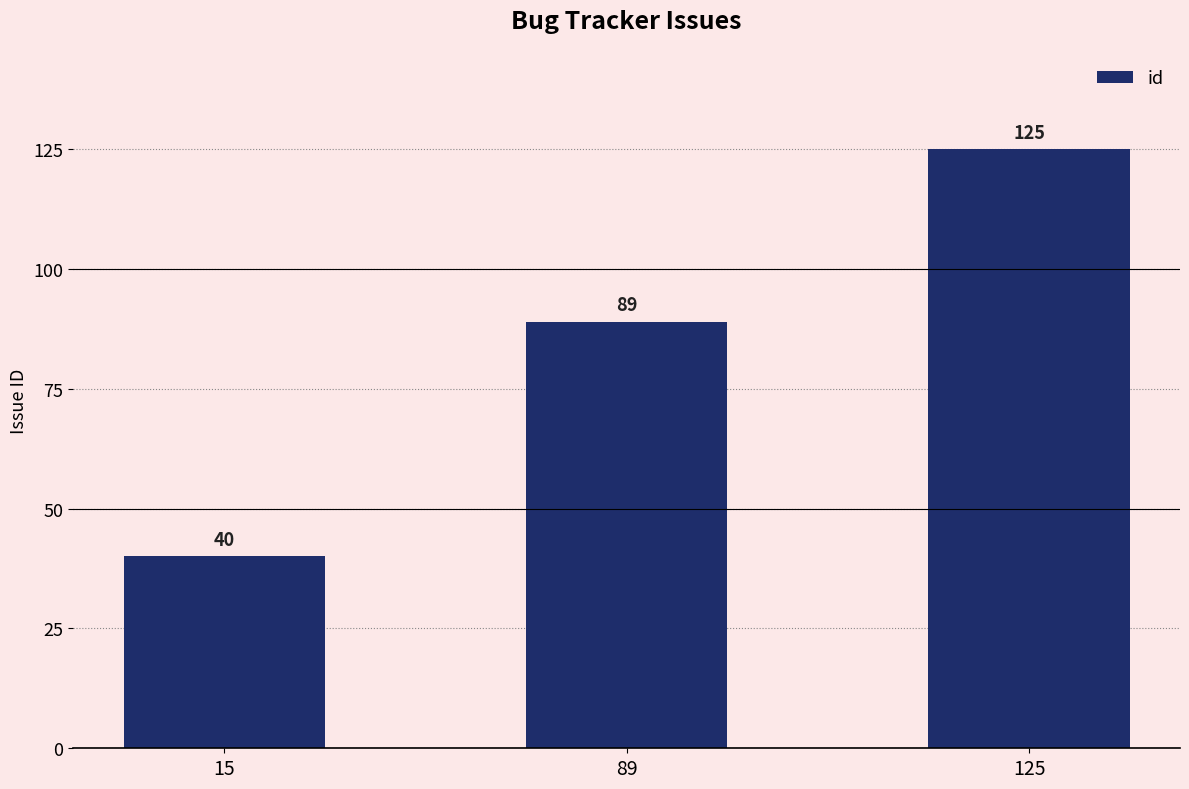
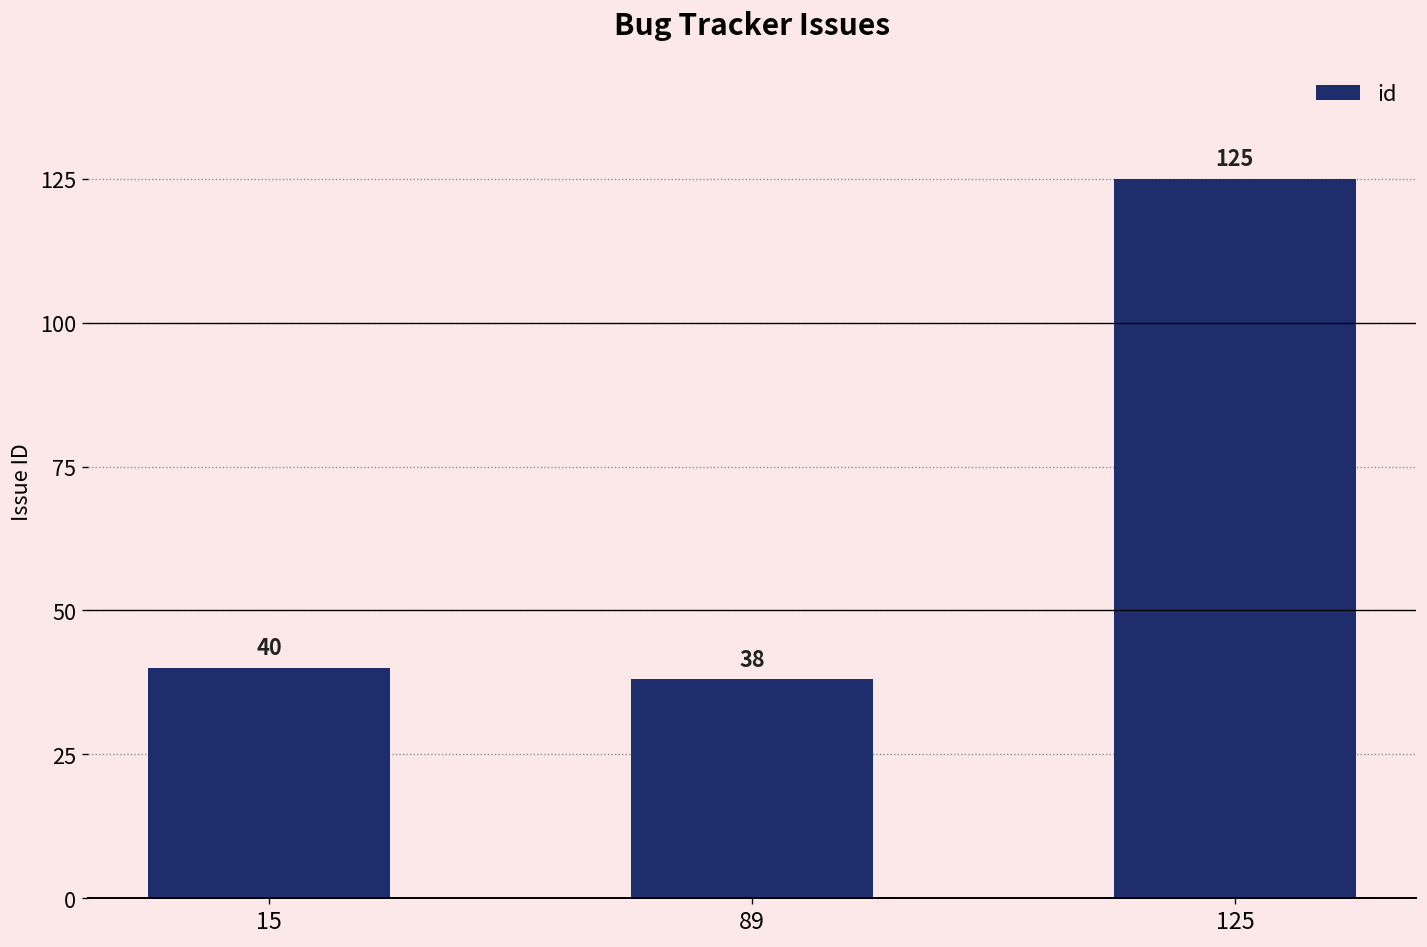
  {
    "15": 40,
-   "89": 89,
+   "89": 38,
    "125": 125
  }
